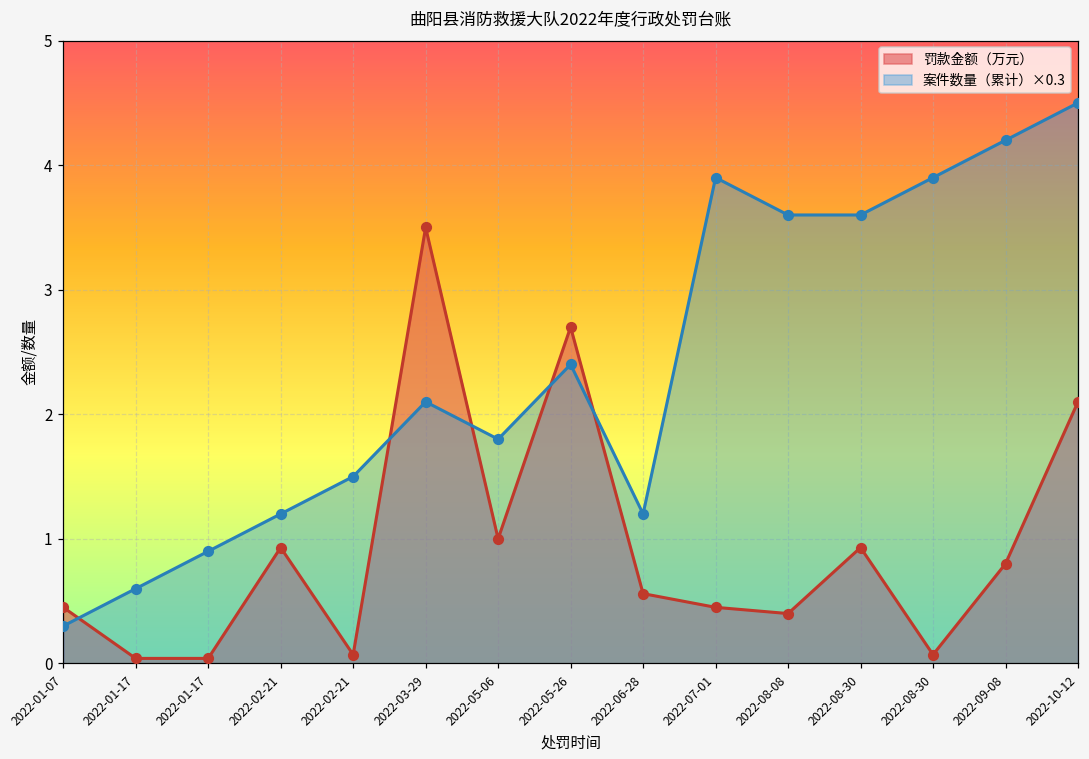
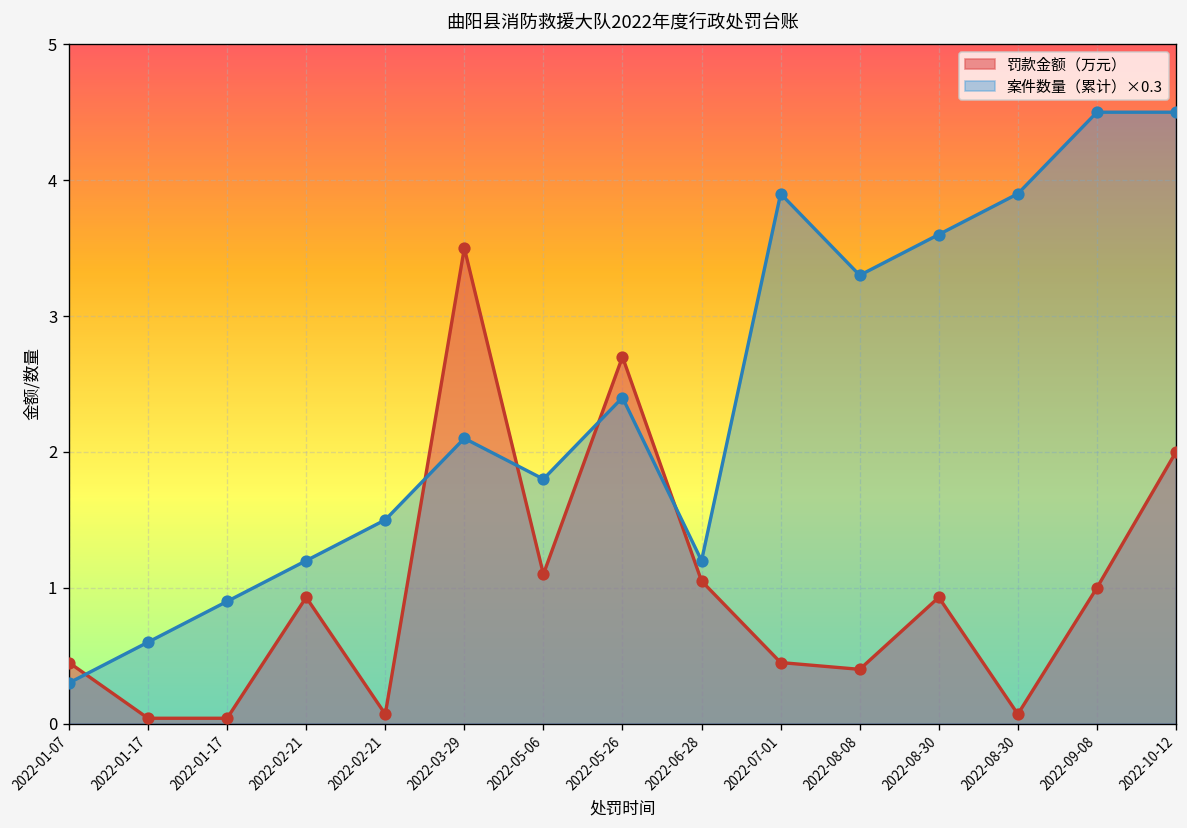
  {
    "罚款金额（万元）": {
      "2022-01-07": 0.45,
      "2022-03-29": 3.50,
-     "2022-05-06": 1.0,
+     "2022-05-06": 1.1,
      "2022-05-26": 2.70,
-     "2022-06-28": 0.56,
+     "2022-06-28": 1.05,
      "2022-07-01": 0.45,
      "2022-08-08": 0.40,
-     "2022-09-08": 0.8,
-     "2022-10-12": 2.1
+     "2022-09-08": 1.0,
+     "2022-10-12": 2.0
    },
    "案件数量（累计）×0.3": {
      "2022-01-07": 0.30,
      "2022-03-29": 2.10,
      "2022-05-06": 1.80,
      "2022-05-26": 2.40,
      "2022-06-28": 1.20,
      "2022-07-01": 3.90,
-     "2022-08-08": 3.60,
-     "2022-09-08": 4.20,
+     "2022-08-08": 3.30,
+     "2022-09-08": 4.50,
      "2022-10-12": 4.50
    }
  }
